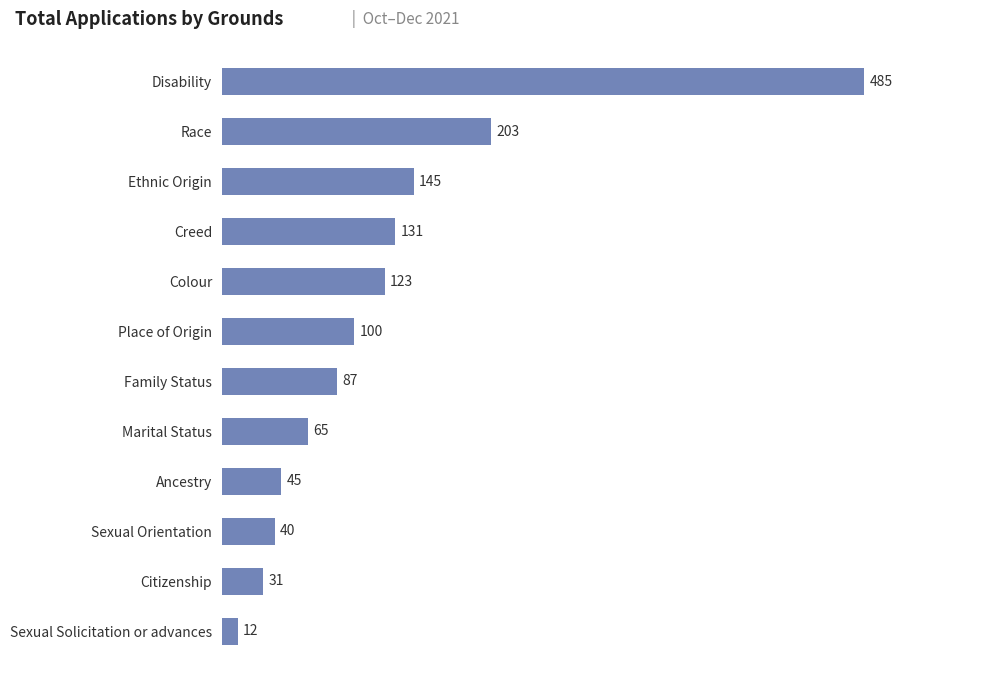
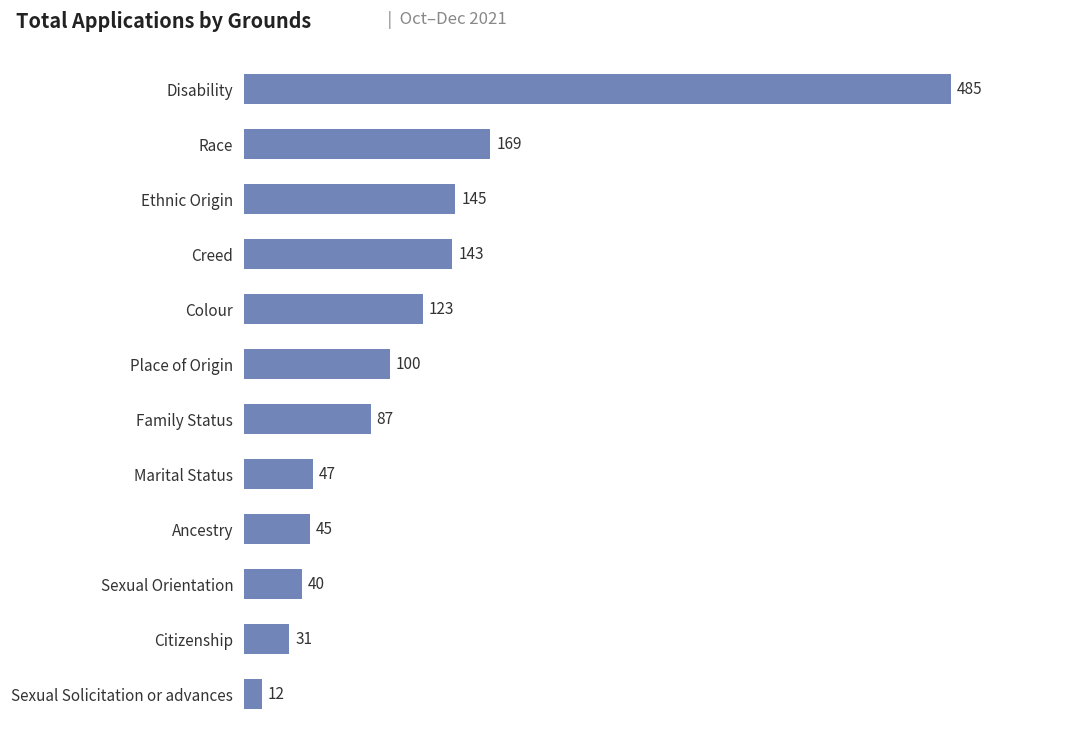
  {
    "Disability": 485,
-   "Race": 203,
+   "Race": 169,
    "Ethnic Origin": 145,
-   "Creed": 131,
+   "Creed": 143,
    "Colour": 123,
    "Place of Origin": 100,
    "Family Status": 87,
-   "Marital Status": 65,
+   "Marital Status": 47,
    "Ancestry": 45,
    "Sexual Orientation": 40,
    "Citizenship": 31,
    "Sexual Solicitation or advances": 12
  }
